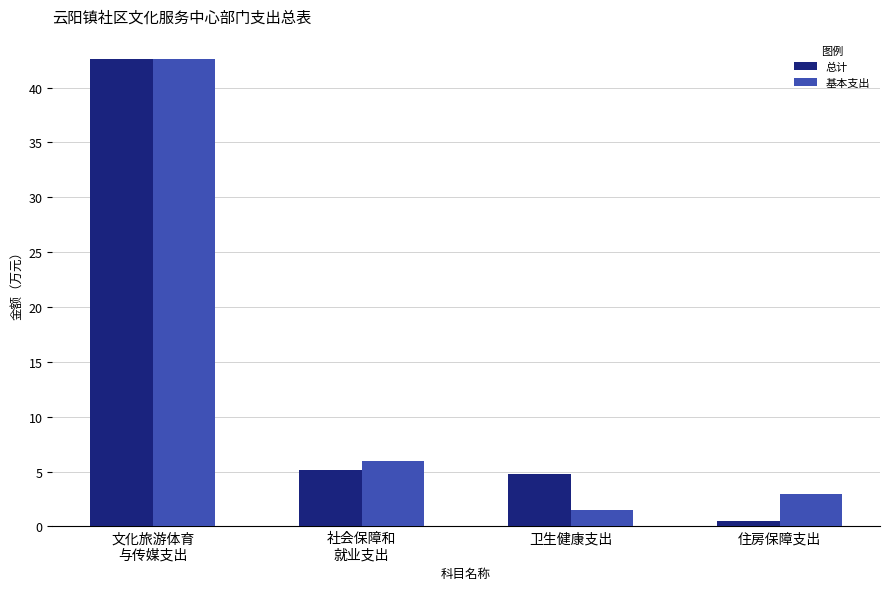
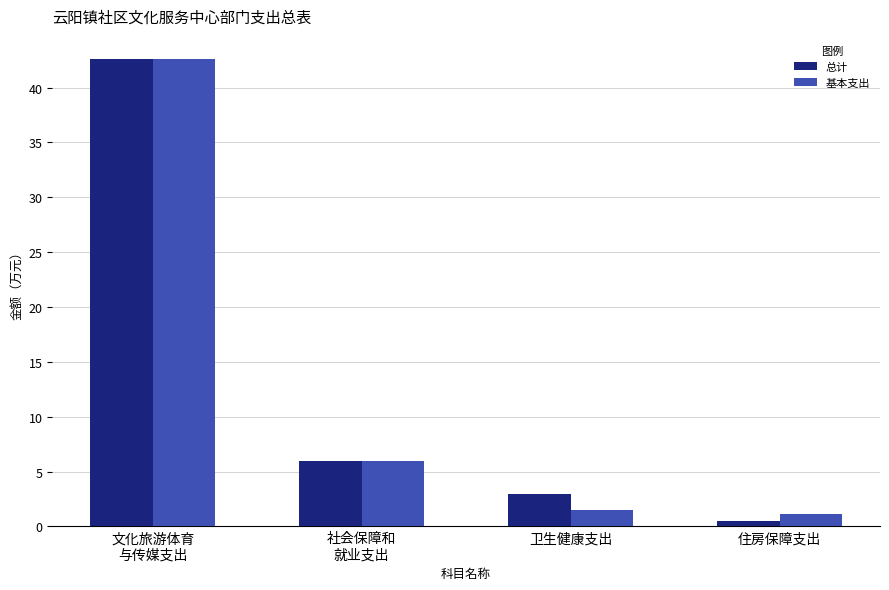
  {
    "总计": {
      "文化旅游体育 与传媒支出": 42.6,
-     "社会保障和 就业支出": 5.1,
-     "卫生健康支出": 4.8,
+     "社会保障和 就业支出": 6.0,
+     "卫生健康支出": 3.0,
      "住房保障支出": 0.5
    },
    "基本支出": {
      "文化旅游体育 与传媒支出": 42.6,
      "社会保障和 就业支出": 6.0,
      "卫生健康支出": 1.5,
-     "住房保障支出": 3.0
+     "住房保障支出": 1.1
    }
  }
